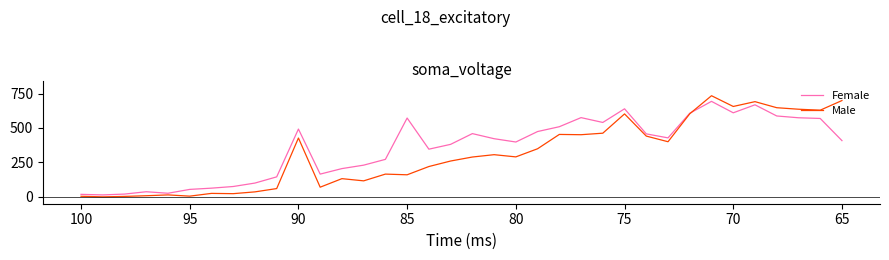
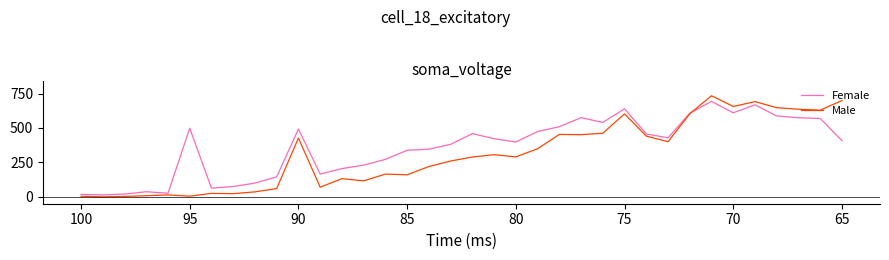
  {
    "Female": {
-     "95": 50,
+     "95": 500,
      "90": 490,
-     "85": 570,
+     "85": 340,
      "80": 400,
      "75": 640,
      "70": 610,
      "65": 410
    },
    "Male": {
      "95": 10,
      "90": 430,
      "85": 160,
      "80": 290,
      "75": 600,
      "70": 660,
      "65": 700
    }
  }
